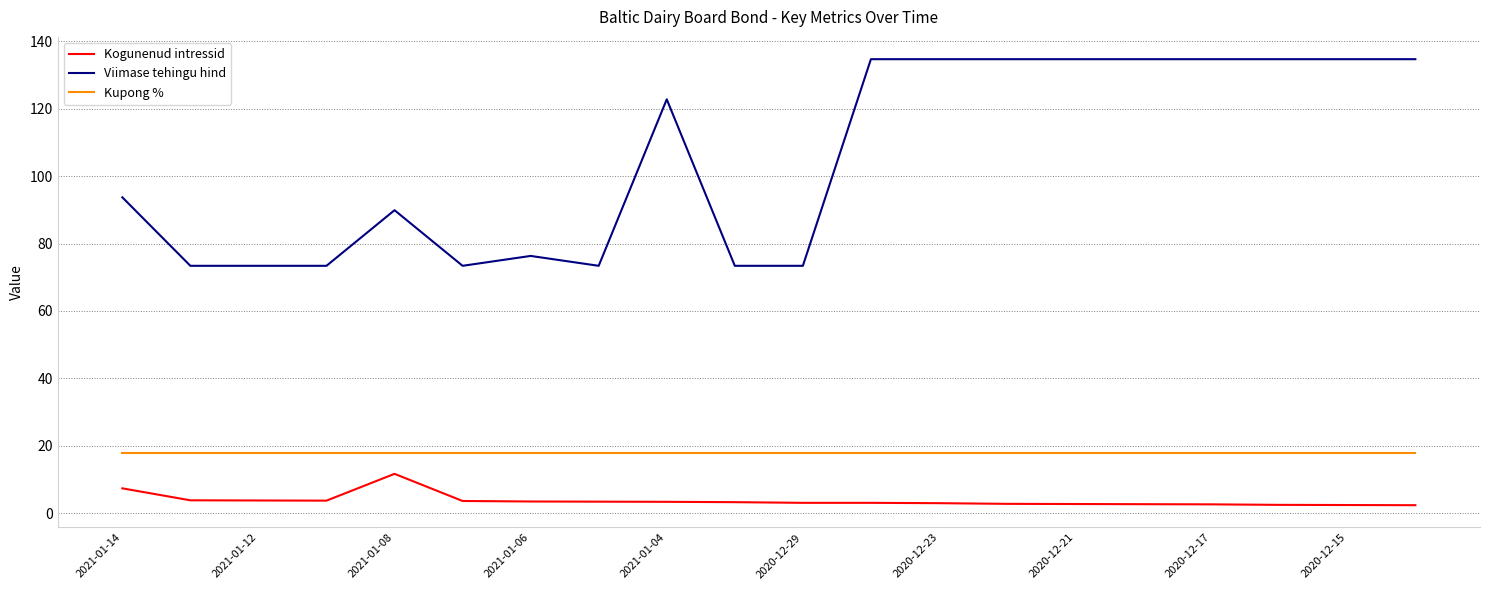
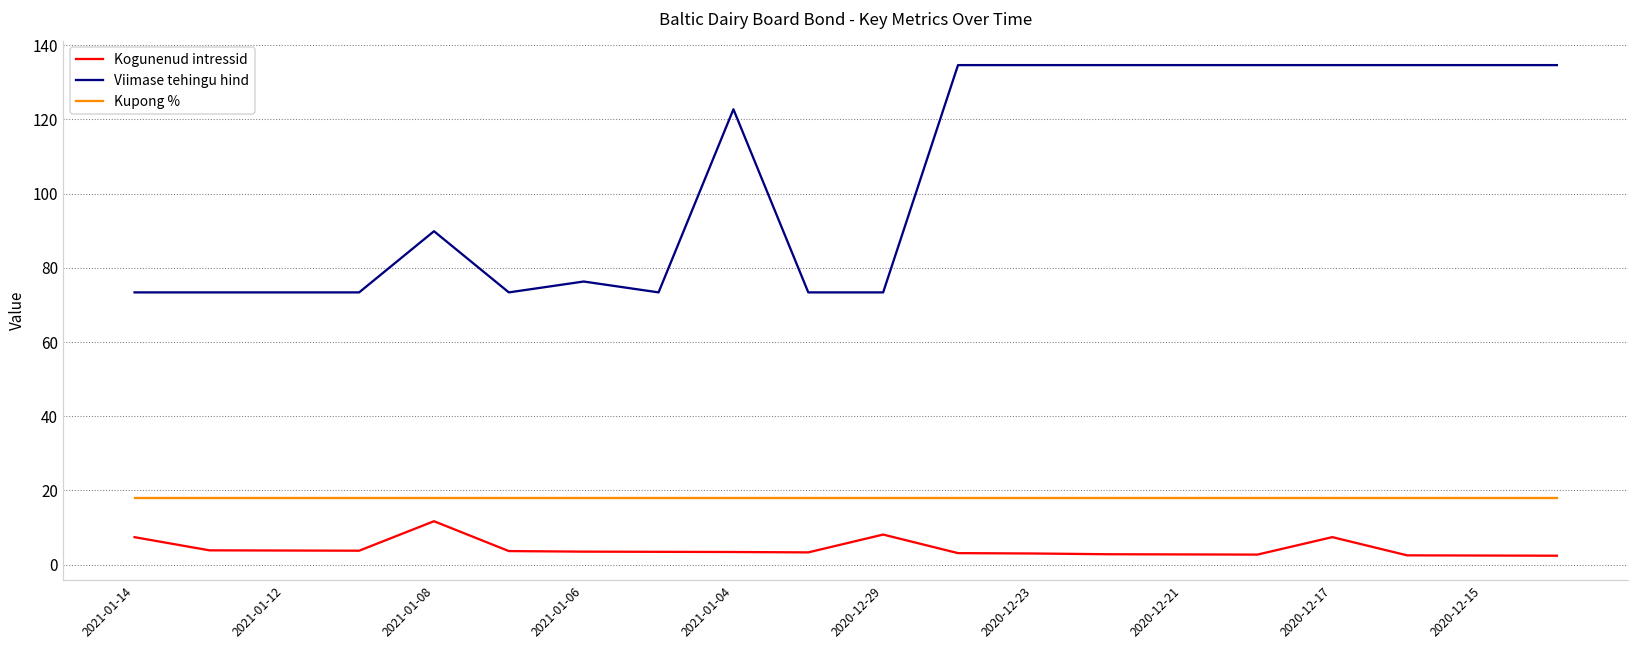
  {
    "Kogunenud intressid": {
      "2021-01-14": 7,
      "2021-01-12": 4,
      "2021-01-08": 12,
      "2021-01-06": 4,
      "2021-01-04": 3,
-     "2020-12-29": 3,
+     "2020-12-29": 8,
      "2020-12-23": 3,
      "2020-12-21": 3,
-     "2020-12-17": 3,
+     "2020-12-17": 7,
      "2020-12-15": 2
    },
    "Viimase tehingu hind": {
-     "2021-01-14": 94,
+     "2021-01-14": 73,
      "2021-01-12": 73,
      "2021-01-08": 90,
      "2021-01-06": 76,
      "2021-01-04": 123,
      "2020-12-29": 73,
      "2020-12-23": 135,
      "2020-12-21": 135,
      "2020-12-17": 135,
      "2020-12-15": 135
    },
    "Kupong %": {
      "2021-01-14": 18,
      "2021-01-12": 18,
      "2021-01-08": 18,
      "2021-01-06": 18,
      "2021-01-04": 18,
      "2020-12-29": 18,
      "2020-12-23": 18,
      "2020-12-21": 18,
      "2020-12-17": 18,
      "2020-12-15": 18
    }
  }
